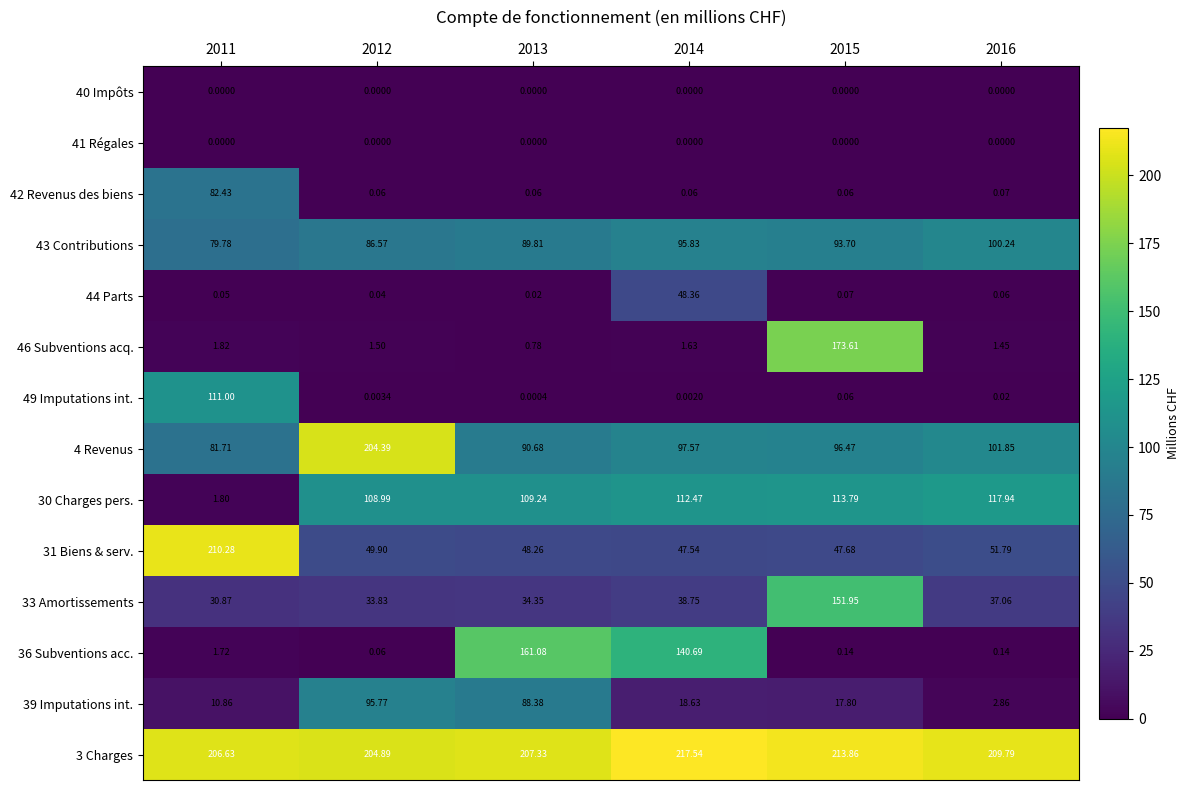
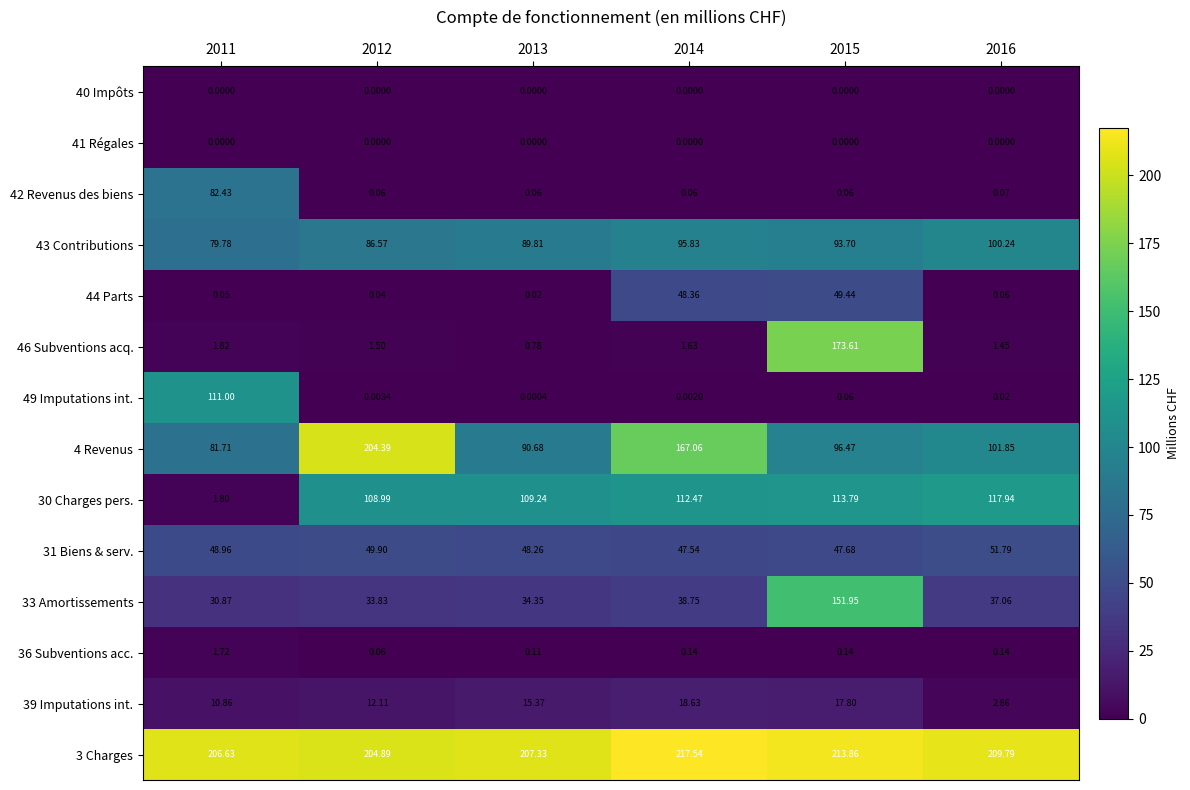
  {
    "40 Impôts": {
      "2011": 0.0000,
      "2012": 0.0000,
      "2013": 0.0000,
      "2014": 0.0000,
      "2015": 0.0000,
      "2016": 0.0000
    },
    "41 Régales": {
      "2011": 0.0000,
      "2012": 0.0000,
      "2013": 0.0000,
      "2014": 0.0000,
      "2015": 0.0000,
      "2016": 0.0000
    },
    "42 Revenus des biens": {
      "2011": 82.43,
      "2012": 0.06,
      "2013": 0.06,
      "2014": 0.06,
      "2015": 0.06,
      "2016": 0.07
    },
    "43 Contributions": {
      "2011": 79.78,
      "2012": 86.57,
      "2013": 89.81,
      "2014": 95.83,
      "2015": 93.70,
      "2016": 100.24
    },
    "44 Parts": {
      "2011": 0.05,
      "2012": 0.04,
      "2013": 0.02,
      "2014": 48.36,
-     "2015": 0.07,
+     "2015": 49.44,
      "2016": 0.06
    },
    "46 Subventions acq.": {
      "2011": 1.82,
      "2012": 1.50,
      "2013": 0.78,
      "2014": 1.63,
      "2015": 173.61,
      "2016": 1.45
    },
    "49 Imputations int.": {
      "2011": 111.00,
      "2012": 0.0034,
      "2013": 0.0004,
      "2014": 0.0020,
      "2015": 0.06,
      "2016": 0.02
    },
    "4 Revenus": {
      "2011": 81.71,
      "2012": 204.39,
      "2013": 90.68,
-     "2014": 97.57,
+     "2014": 167.06,
      "2015": 96.47,
      "2016": 101.85
    },
    "30 Charges pers.": {
      "2011": 1.80,
      "2012": 108.99,
      "2013": 109.24,
      "2014": 112.47,
      "2015": 113.79,
      "2016": 117.94
    },
    "31 Biens & serv.": {
-     "2011": 210.28,
+     "2011": 48.96,
      "2012": 49.90,
      "2013": 48.26,
      "2014": 47.54,
      "2015": 47.68,
      "2016": 51.79
    },
    "33 Amortissements": {
      "2011": 30.87,
      "2012": 33.83,
      "2013": 34.35,
      "2014": 38.75,
      "2015": 151.95,
      "2016": 37.06
    },
    "36 Subventions acc.": {
      "2011": 1.72,
      "2012": 0.06,
-     "2013": 161.08,
-     "2014": 140.69,
+     "2013": 0.11,
+     "2014": 0.14,
      "2015": 0.14,
      "2016": 0.14
    },
    "39 Imputations int.": {
      "2011": 10.86,
-     "2012": 95.77,
-     "2013": 88.38,
+     "2012": 12.11,
+     "2013": 15.37,
      "2014": 18.63,
      "2015": 17.80,
      "2016": 2.86
    },
    "3 Charges": {
      "2011": 206.63,
      "2012": 204.89,
      "2013": 207.33,
      "2014": 217.54,
      "2015": 213.86,
      "2016": 209.79
    }
  }
